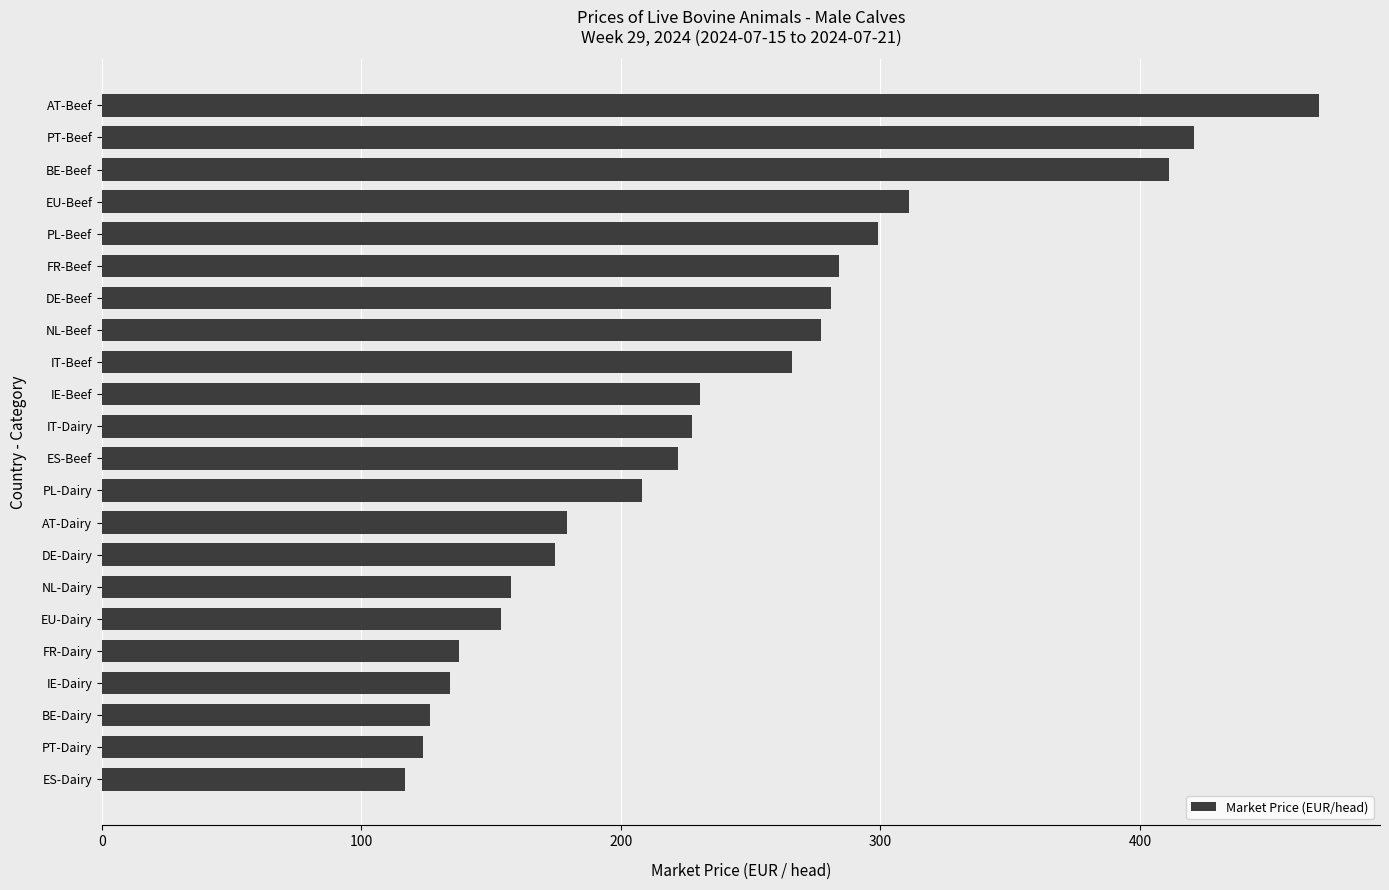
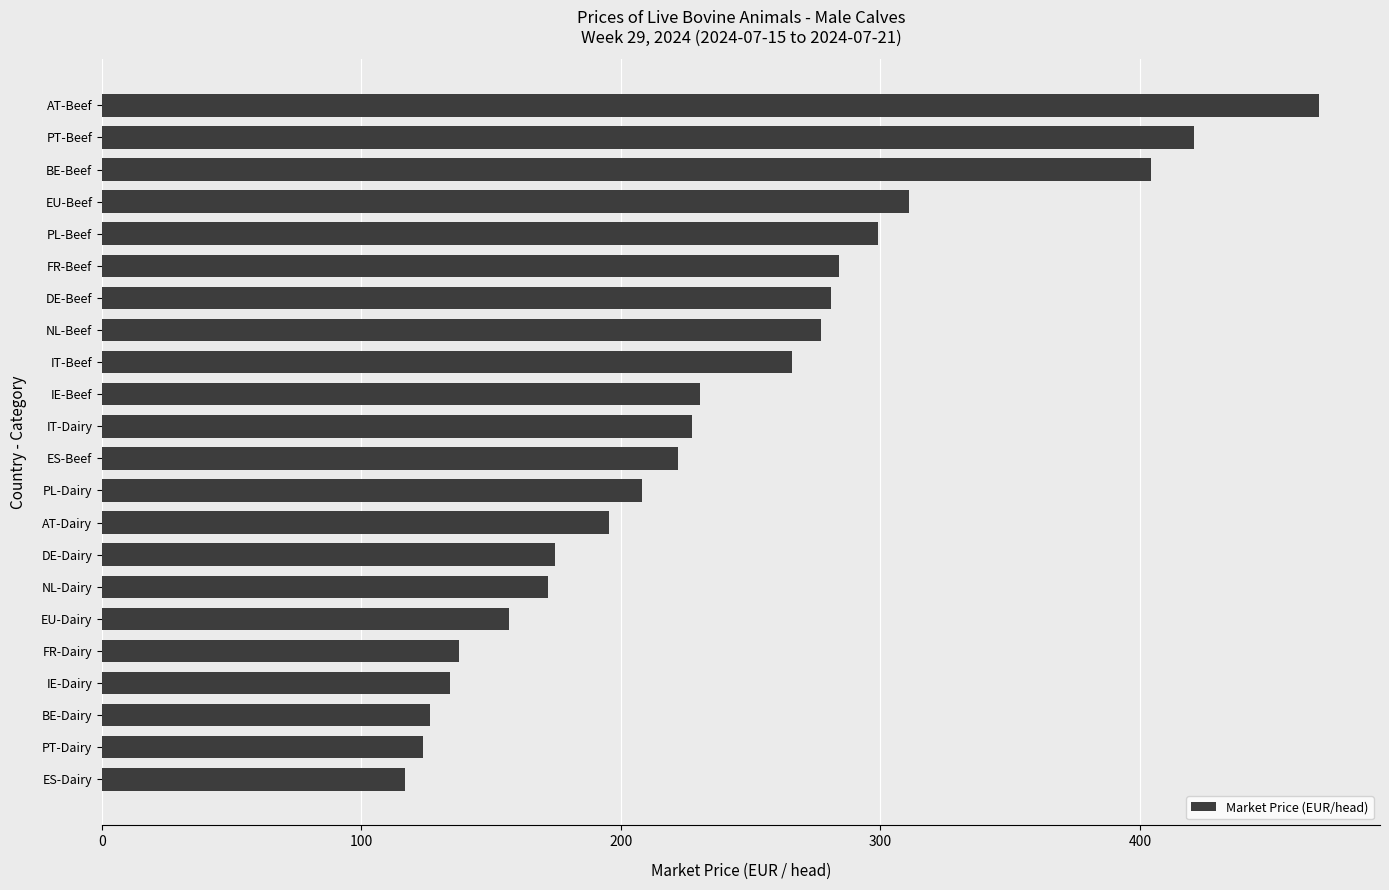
  {
    "AT-Beef": 469,
    "PT-Beef": 421,
-   "BE-Beef": 411,
+   "BE-Beef": 404,
    "EU-Beef": 311,
    "PL-Beef": 299,
    "FR-Beef": 284,
    "DE-Beef": 281,
    "NL-Beef": 277,
    "IT-Beef": 266,
    "IE-Beef": 231,
    "IT-Dairy": 227,
    "ES-Beef": 222,
    "PL-Dairy": 208,
-   "AT-Dairy": 179,
+   "AT-Dairy": 195,
    "DE-Dairy": 175,
-   "NL-Dairy": 158,
-   "EU-Dairy": 154,
+   "NL-Dairy": 172,
+   "EU-Dairy": 157,
    "FR-Dairy": 138,
    "IE-Dairy": 134,
    "BE-Dairy": 127,
    "PT-Dairy": 124,
    "ES-Dairy": 117
  }
